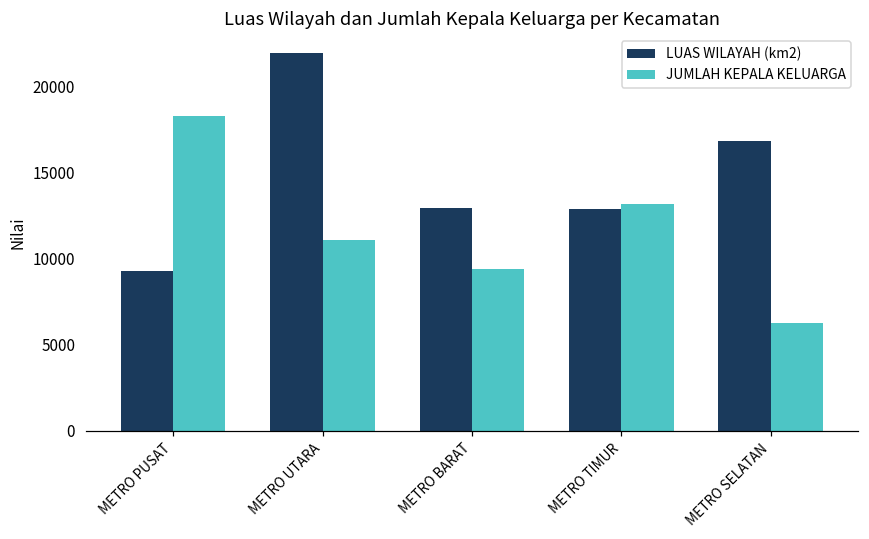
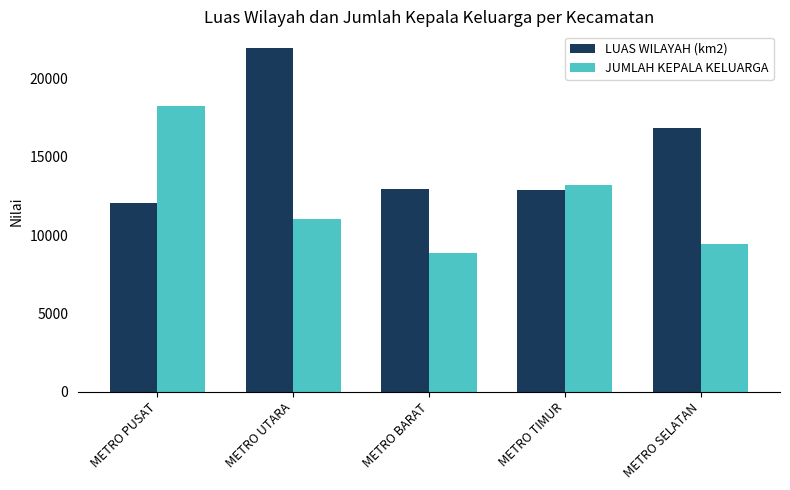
  {
    "LUAS WILAYAH (km2)": {
-     "METRO PUSAT": 9300,
+     "METRO PUSAT": 12100,
      "METRO UTARA": 21900,
      "METRO BARAT": 12900,
      "METRO TIMUR": 12900,
      "METRO SELATAN": 16800
    },
    "JUMLAH KEPALA KELUARGA": {
      "METRO PUSAT": 18300,
      "METRO UTARA": 11100,
-     "METRO BARAT": 9400,
+     "METRO BARAT": 8900,
      "METRO TIMUR": 13200,
-     "METRO SELATAN": 6300
+     "METRO SELATAN": 9500
    }
  }
